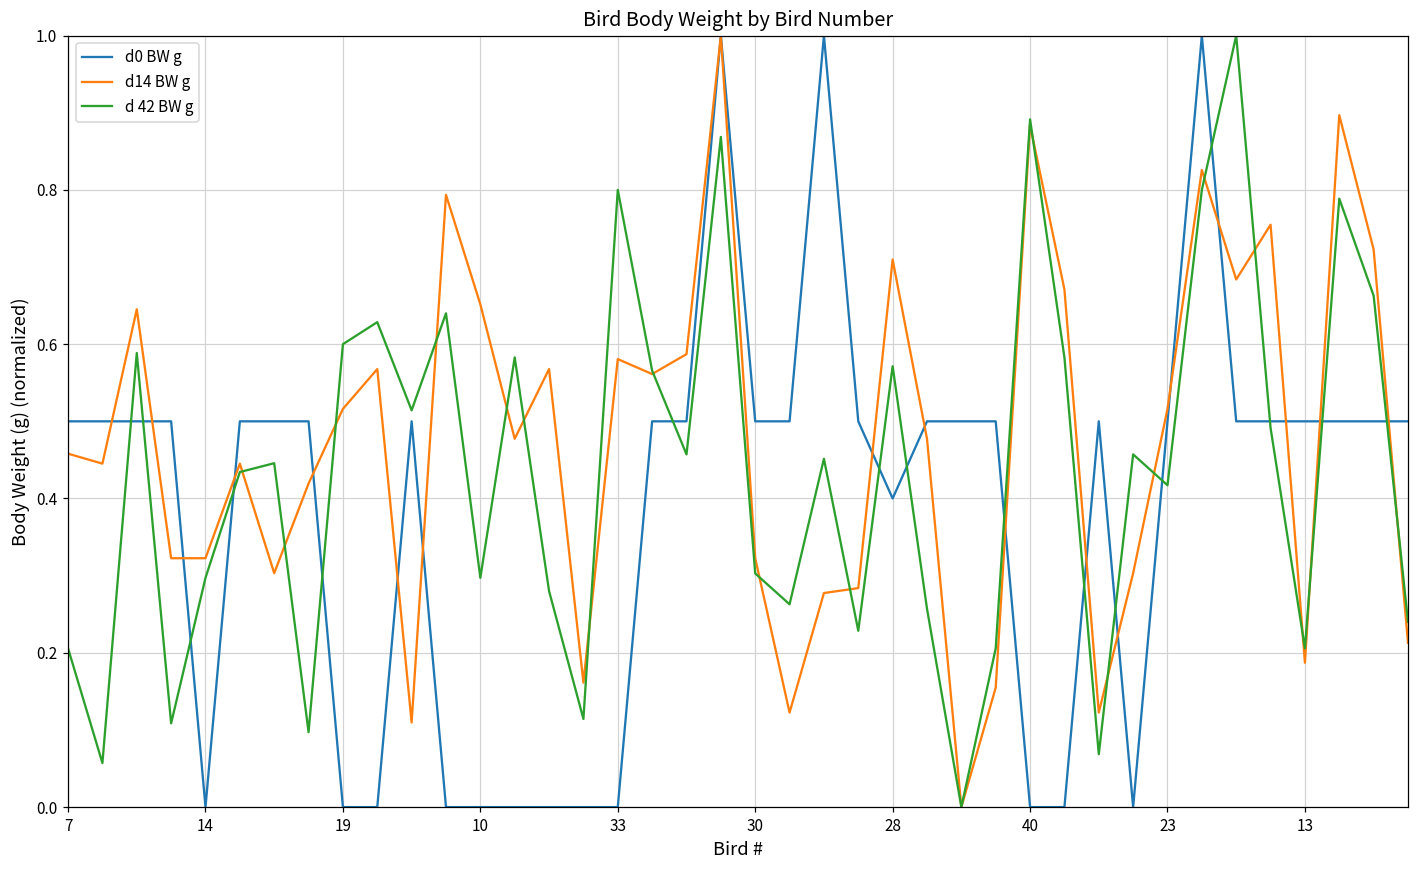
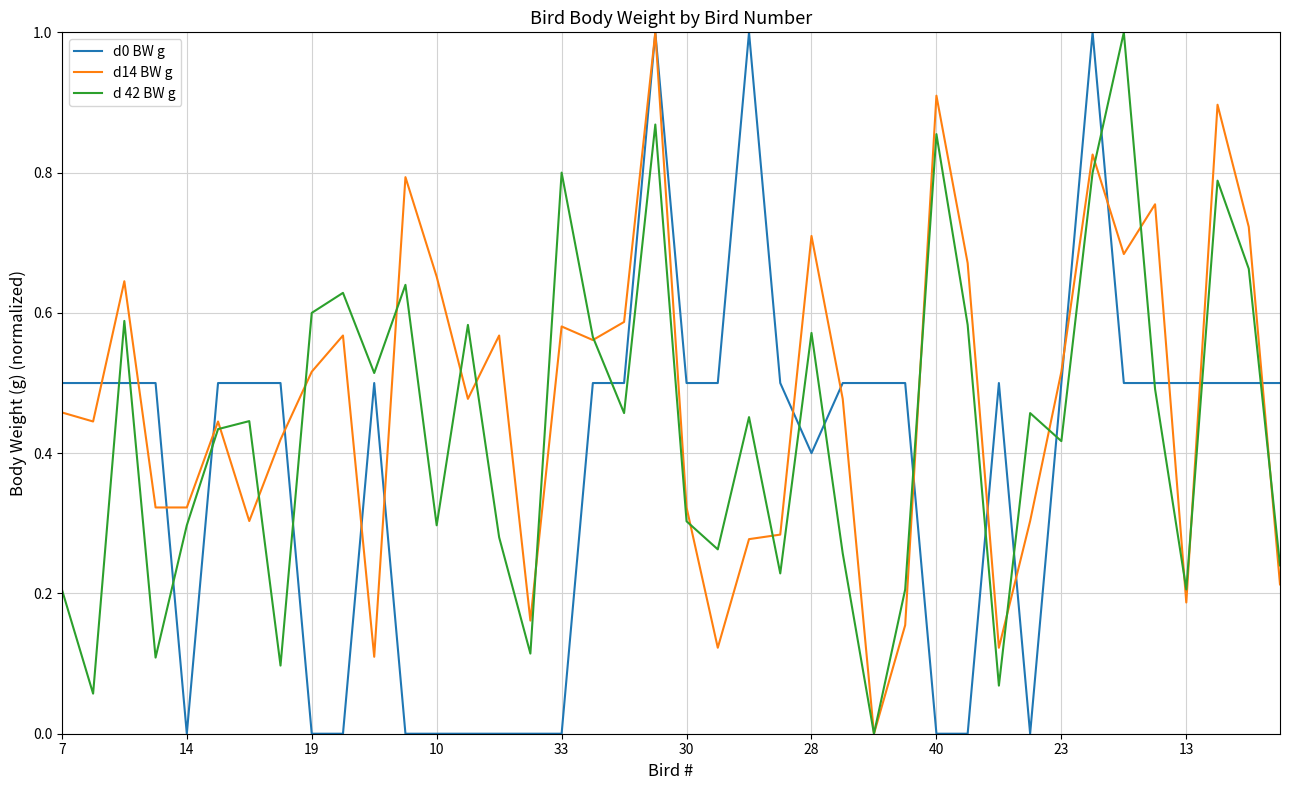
  {
    "d0 BW g": {
      "28": 0.40,
      "40": 0.00
    },
    "d14 BW g": {
      "28": 0.71,
-     "40": 0.88
+     "40": 0.91
    },
    "d 42 BW g": {
      "28": 0.57,
-     "40": 0.89
+     "40": 0.85
    }
  }
